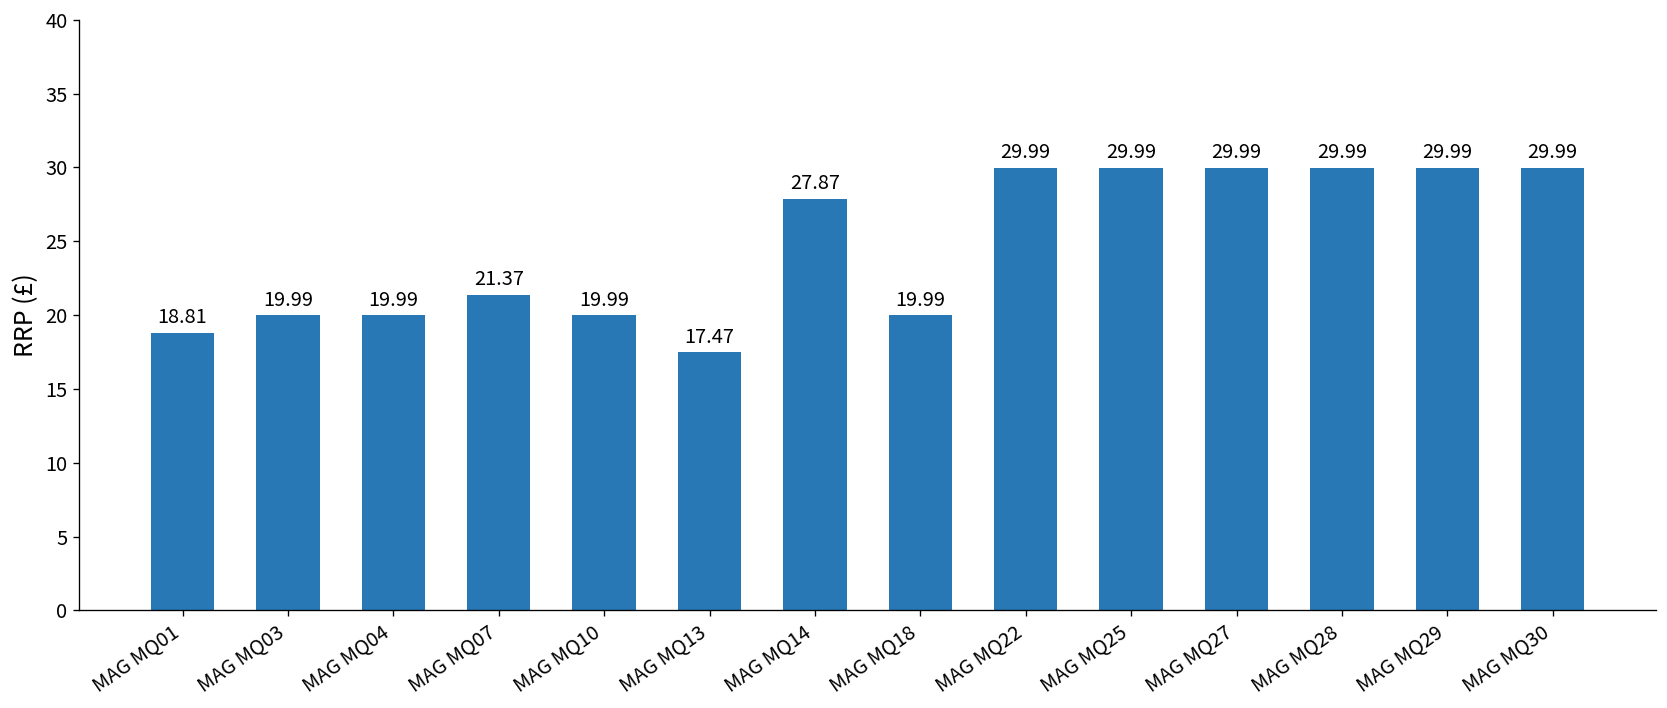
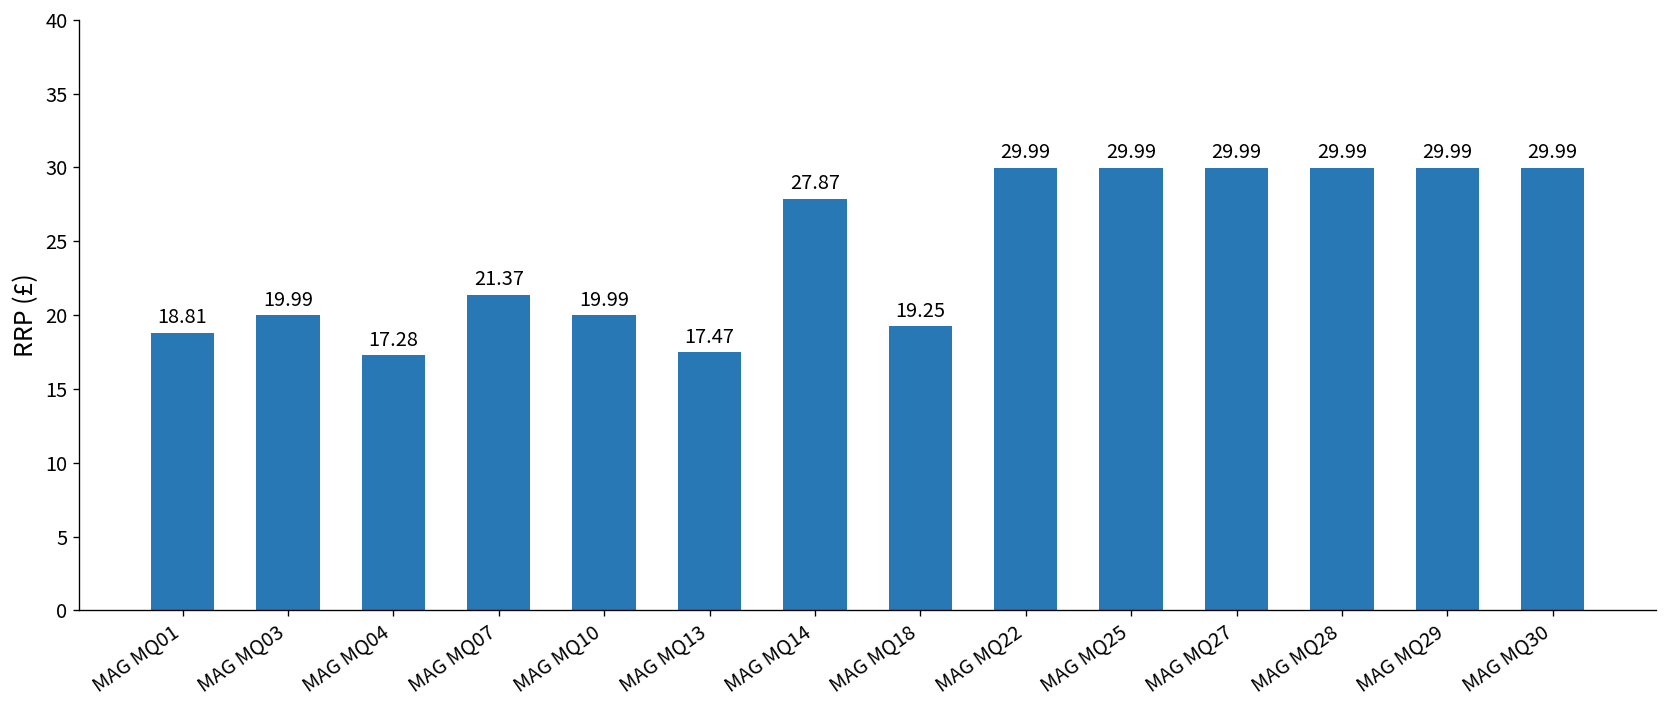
  {
    "MAG MQ01": 18.81,
    "MAG MQ03": 19.99,
-   "MAG MQ04": 19.99,
+   "MAG MQ04": 17.28,
    "MAG MQ07": 21.37,
    "MAG MQ10": 19.99,
    "MAG MQ13": 17.47,
    "MAG MQ14": 27.87,
-   "MAG MQ18": 19.99,
+   "MAG MQ18": 19.25,
    "MAG MQ22": 29.99,
    "MAG MQ25": 29.99,
    "MAG MQ27": 29.99,
    "MAG MQ28": 29.99,
    "MAG MQ29": 29.99,
    "MAG MQ30": 29.99
  }
